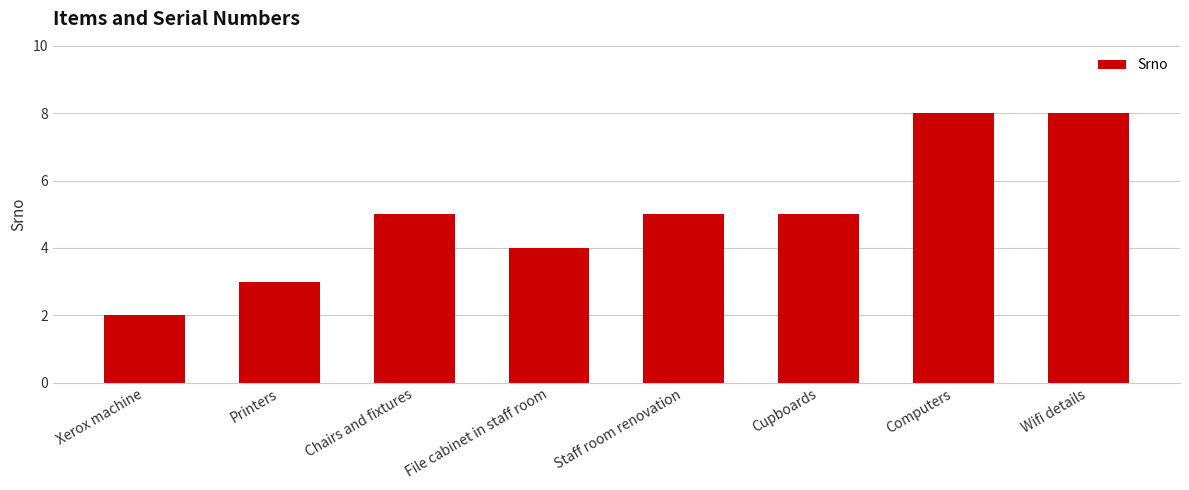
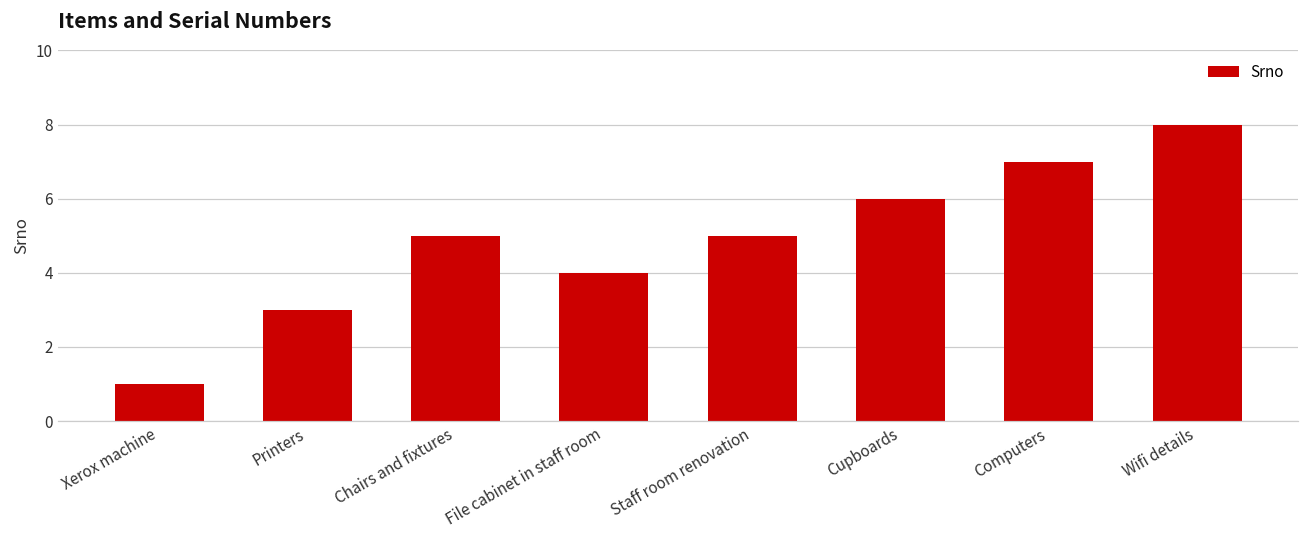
  {
-   "Xerox machine": 2,
+   "Xerox machine": 1,
    "Printers": 3,
    "Chairs and fixtures": 5,
    "File cabinet in staff room": 4,
    "Staff room renovation": 5,
-   "Cupboards": 5,
-   "Computers": 8,
+   "Cupboards": 6,
+   "Computers": 7,
    "Wifi details": 8
  }
